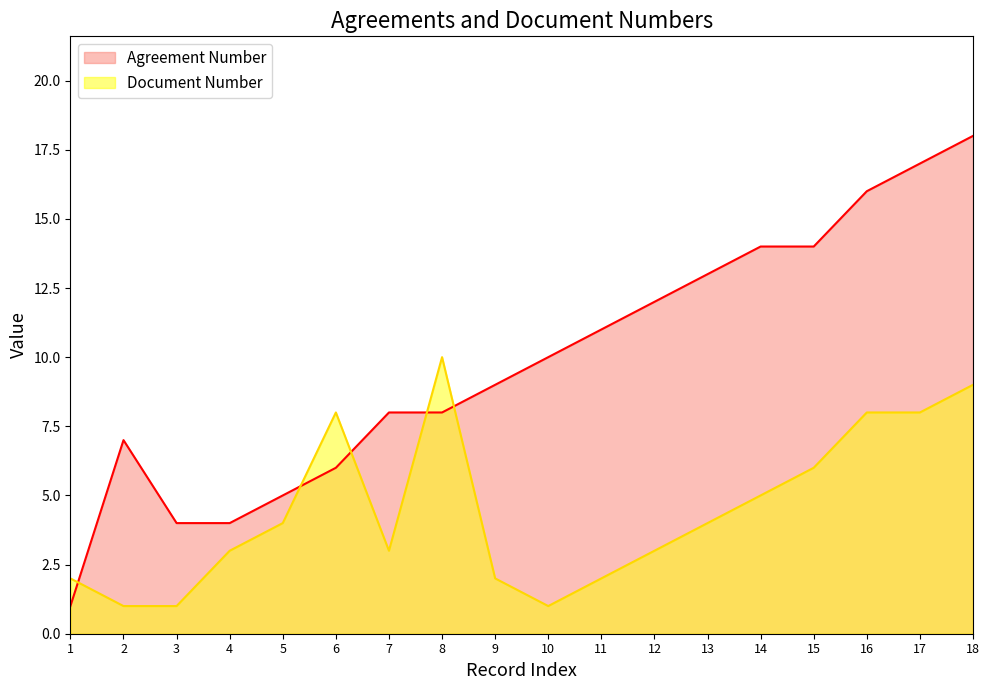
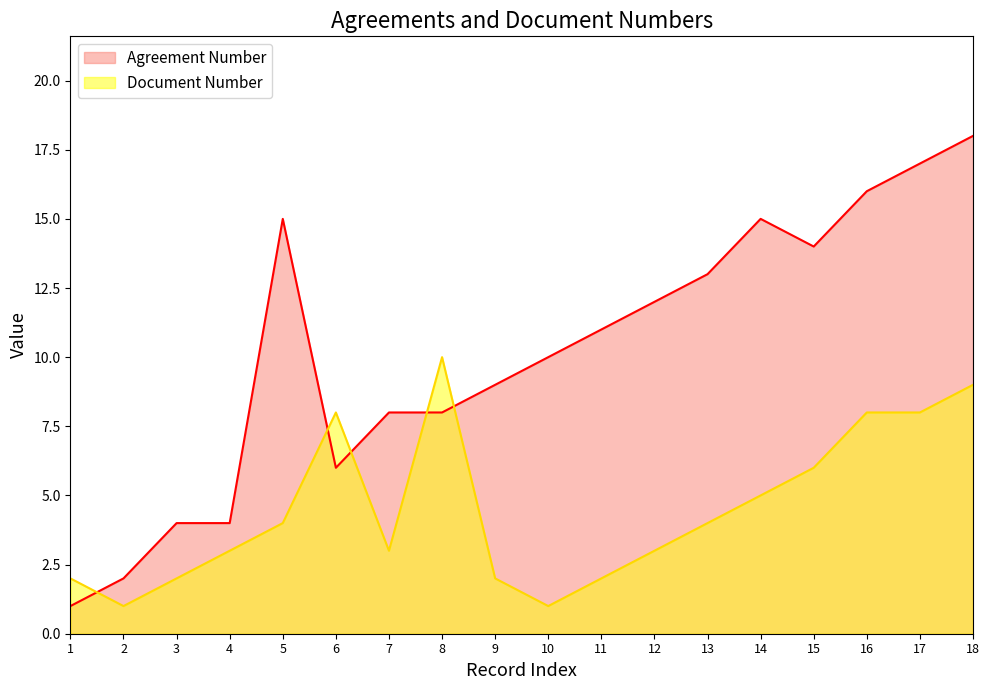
  {
    "Agreement Number": {
      "1": 1,
-     "2": 7,
+     "2": 2,
      "3": 4,
      "4": 4,
-     "5": 5,
+     "5": 15,
      "6": 6,
      "7": 8,
      "8": 8,
      "9": 9,
      "10": 10,
      "11": 11,
      "12": 12,
      "13": 13,
-     "14": 14,
+     "14": 15,
      "15": 14,
      "16": 16,
      "17": 17,
      "18": 18
    },
    "Document Number": {
      "1": 2,
      "2": 1,
-     "3": 1,
+     "3": 2,
      "4": 3,
      "5": 4,
      "6": 8,
      "7": 3,
      "8": 10,
      "9": 2,
      "10": 1,
      "11": 2,
      "12": 3,
      "13": 4,
      "14": 5,
      "15": 6,
      "16": 8,
      "17": 8,
      "18": 9
    }
  }
